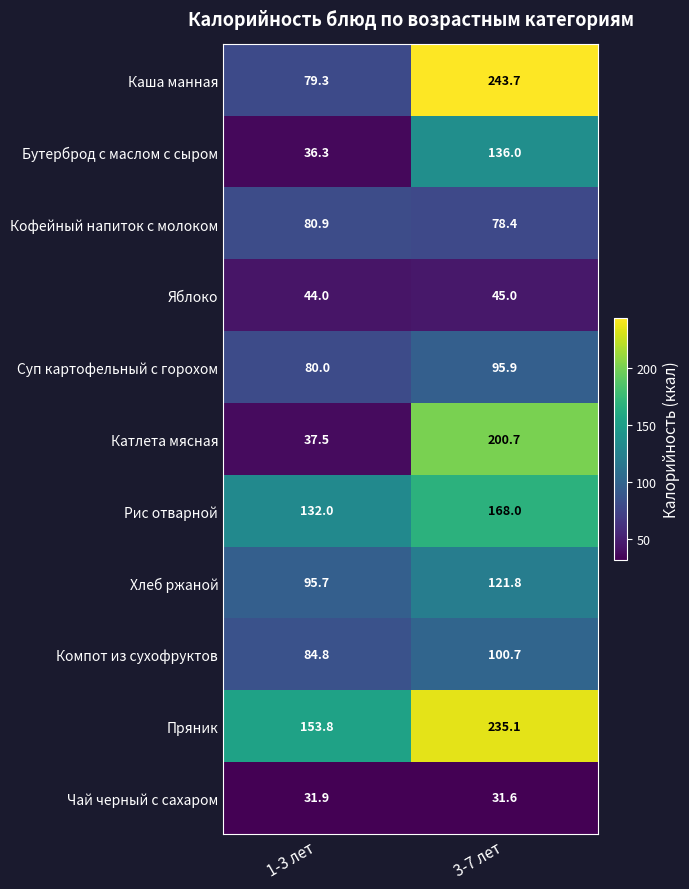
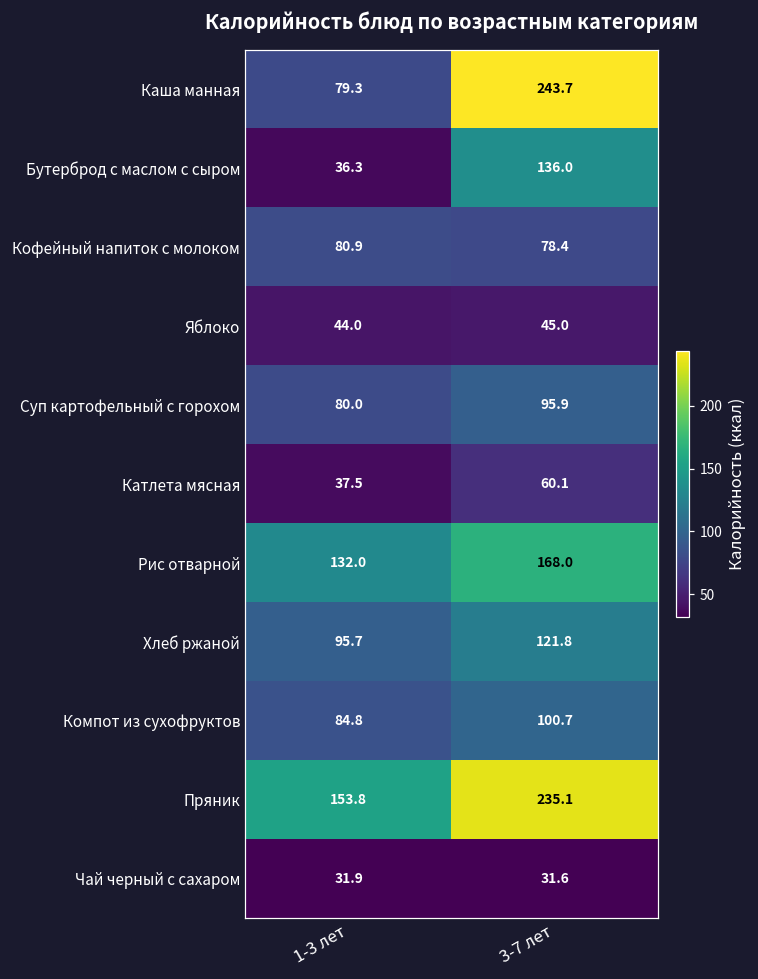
  {
    "Каша манная": {
      "1-3 лет": 79.3,
      "3-7 лет": 243.7
    },
    "Бутерброд с маслом с сыром": {
      "1-3 лет": 36.3,
      "3-7 лет": 136.0
    },
    "Кофейный напиток с молоком": {
      "1-3 лет": 80.9,
      "3-7 лет": 78.4
    },
    "Яблоко": {
      "1-3 лет": 44.0,
      "3-7 лет": 45.0
    },
    "Суп картофельный с горохом": {
      "1-3 лет": 80.0,
      "3-7 лет": 95.9
    },
    "Катлета мясная": {
      "1-3 лет": 37.5,
-     "3-7 лет": 200.7
+     "3-7 лет": 60.1
    },
    "Рис отварной": {
      "1-3 лет": 132.0,
      "3-7 лет": 168.0
    },
    "Хлеб ржаной": {
      "1-3 лет": 95.7,
      "3-7 лет": 121.8
    },
    "Компот из сухофруктов": {
      "1-3 лет": 84.8,
      "3-7 лет": 100.7
    },
    "Пряник": {
      "1-3 лет": 153.8,
      "3-7 лет": 235.1
    },
    "Чай черный с сахаром": {
      "1-3 лет": 31.9,
      "3-7 лет": 31.6
    }
  }
